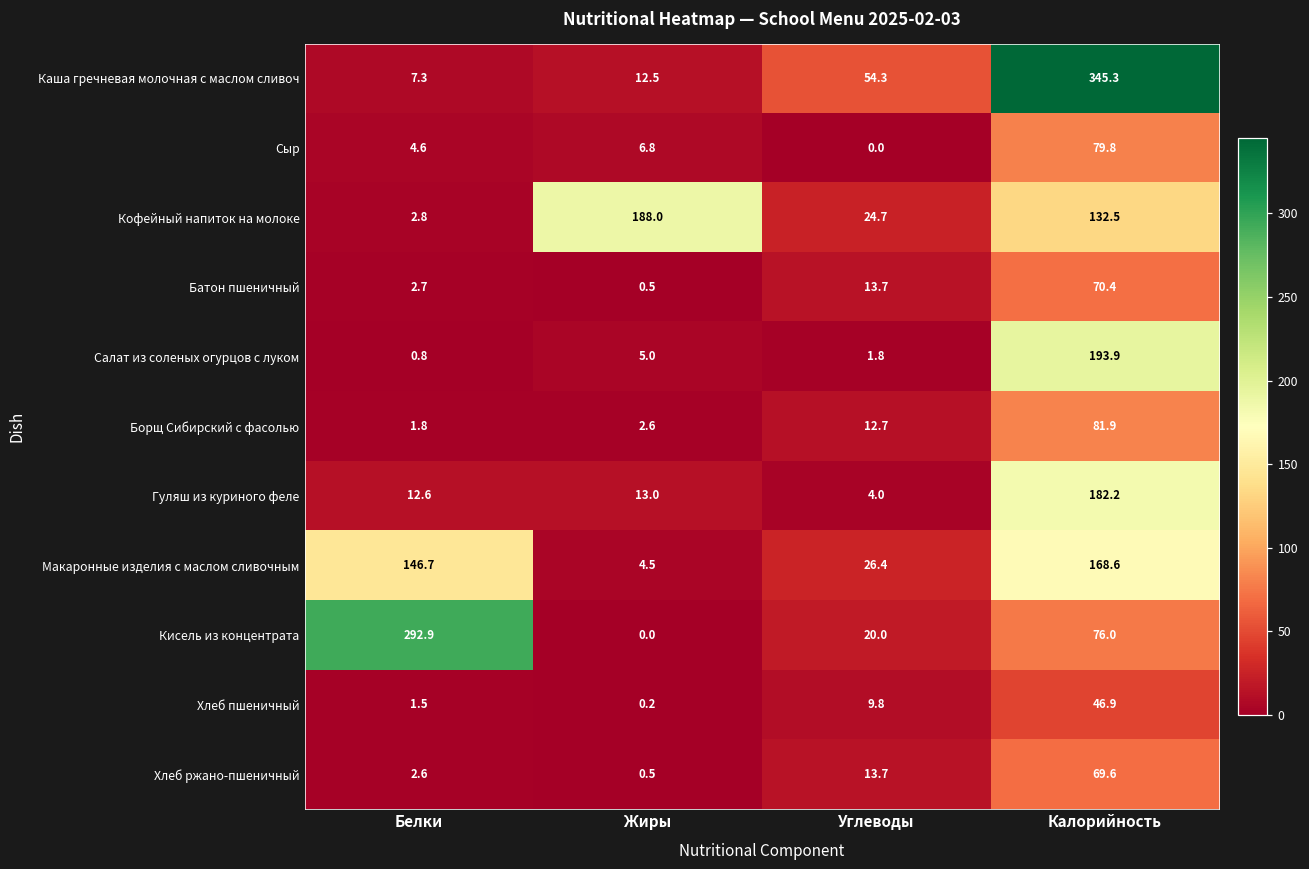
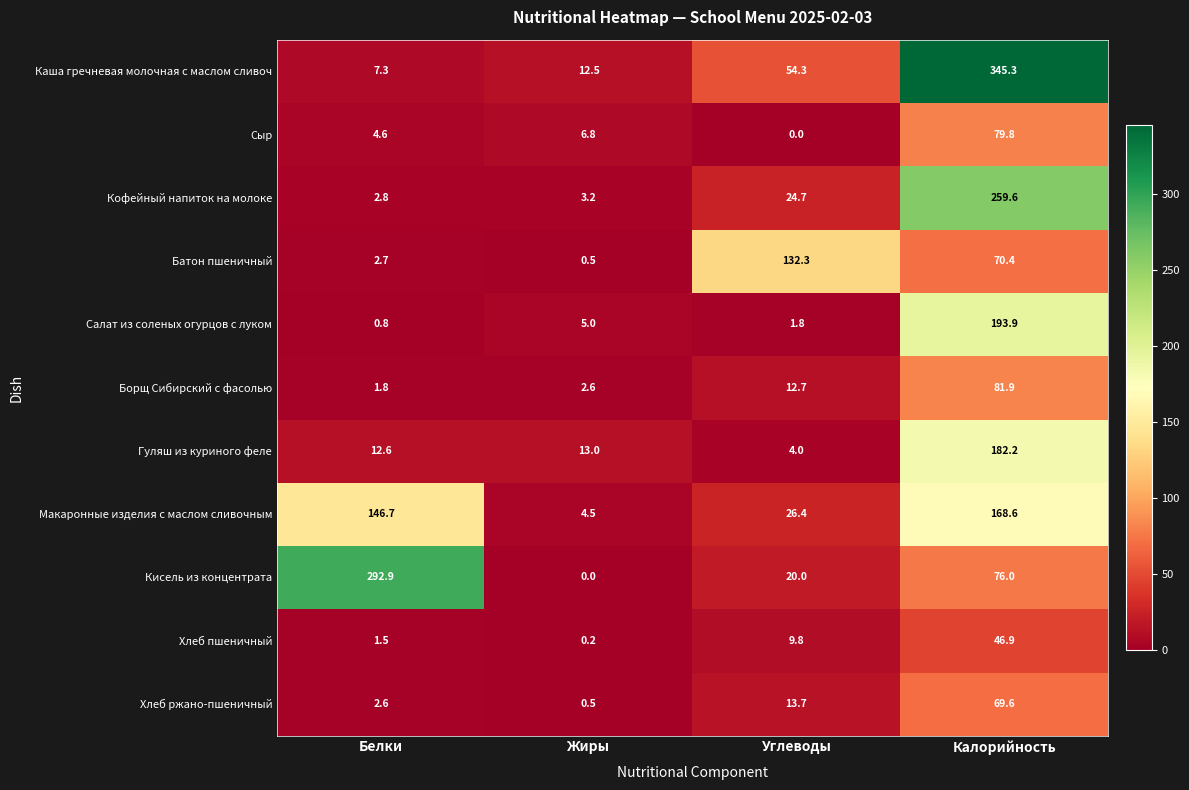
  {
    "Каша гречневая молочная с маслом сливоч": {
      "Белки": 7.3,
      "Жиры": 12.5,
      "Углеводы": 54.3,
      "Калорийность": 345.3
    },
    "Сыр": {
      "Белки": 4.6,
      "Жиры": 6.8,
      "Углеводы": 0.0,
      "Калорийность": 79.8
    },
    "Кофейный напиток на молоке": {
      "Белки": 2.8,
-     "Жиры": 188.0,
+     "Жиры": 3.2,
      "Углеводы": 24.7,
-     "Калорийность": 132.5
+     "Калорийность": 259.6
    },
    "Батон пшеничный": {
      "Белки": 2.7,
      "Жиры": 0.5,
-     "Углеводы": 13.7,
+     "Углеводы": 132.3,
      "Калорийность": 70.4
    },
    "Салат из соленых огурцов с луком": {
      "Белки": 0.8,
      "Жиры": 5.0,
      "Углеводы": 1.8,
      "Калорийность": 193.9
    },
    "Борщ Сибирский с фасолью": {
      "Белки": 1.8,
      "Жиры": 2.6,
      "Углеводы": 12.7,
      "Калорийность": 81.9
    },
    "Гуляш из куриного феле": {
      "Белки": 12.6,
      "Жиры": 13.0,
      "Углеводы": 4.0,
      "Калорийность": 182.2
    },
    "Макаронные изделия с маслом сливочным": {
      "Белки": 146.7,
      "Жиры": 4.5,
      "Углеводы": 26.4,
      "Калорийность": 168.6
    },
    "Кисель из концентрата": {
      "Белки": 292.9,
      "Жиры": 0.0,
      "Углеводы": 20.0,
      "Калорийность": 76.0
    },
    "Хлеб пшеничный": {
      "Белки": 1.5,
      "Жиры": 0.2,
      "Углеводы": 9.8,
      "Калорийность": 46.9
    },
    "Хлеб ржано-пшеничный": {
      "Белки": 2.6,
      "Жиры": 0.5,
      "Углеводы": 13.7,
      "Калорийность": 69.6
    }
  }
